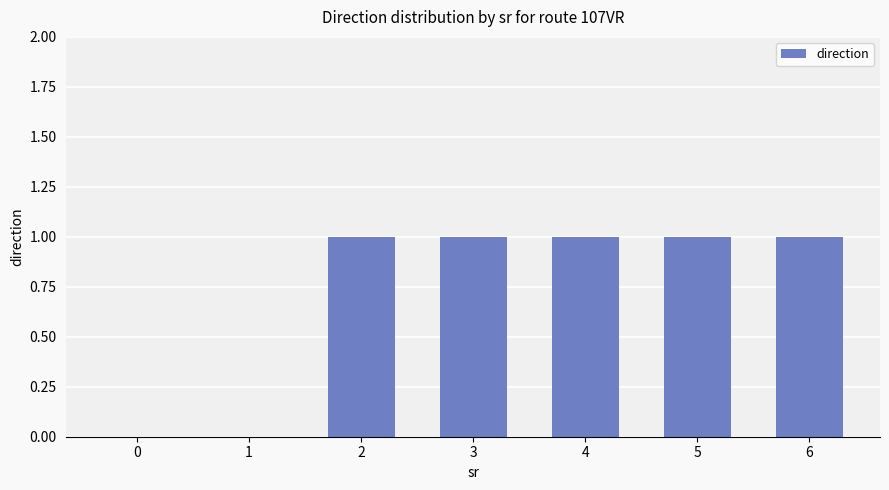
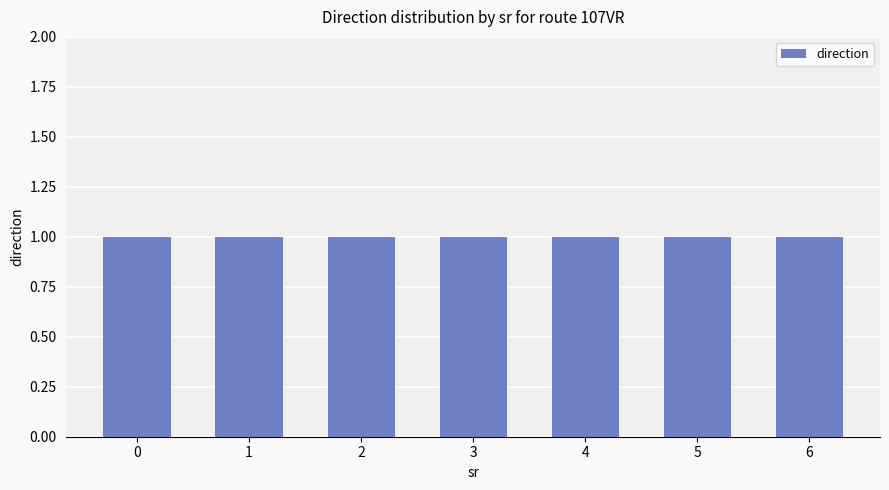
  {
-   "0": 0,
-   "1": 0,
+   "0": 1,
+   "1": 1,
    "2": 1,
    "3": 1,
    "4": 1,
    "5": 1,
    "6": 1
  }
